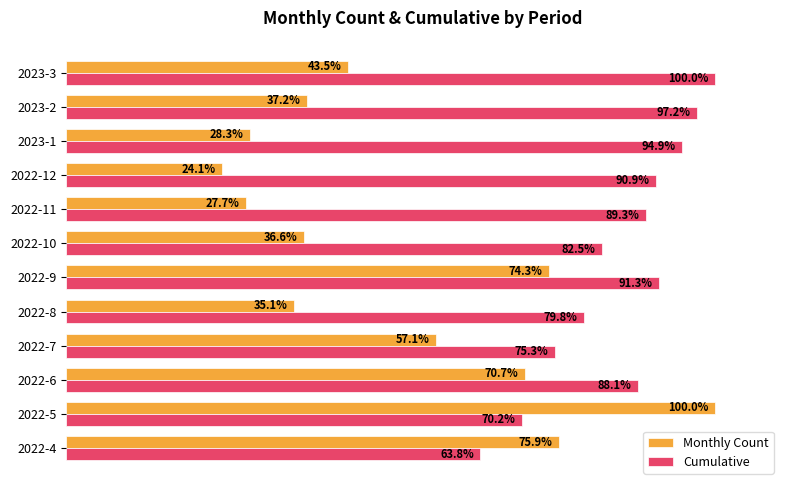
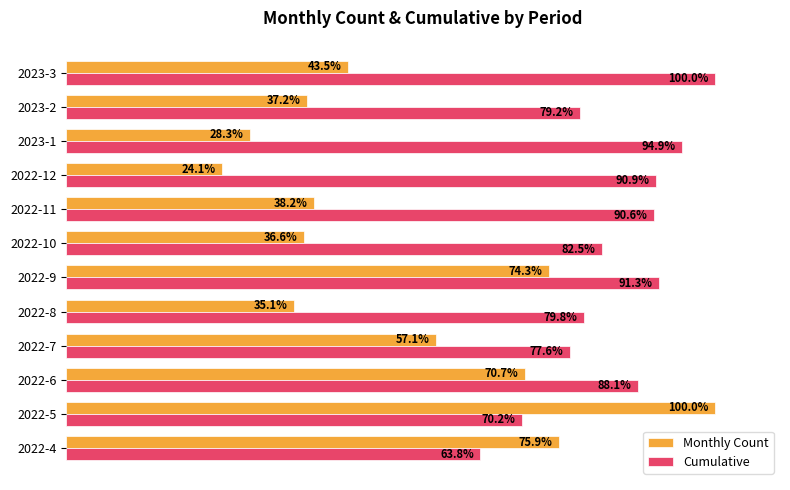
  {
    "Monthly Count": {
      "2023-3": "43.5%",
      "2023-2": "37.2%",
      "2023-1": "28.3%",
      "2022-12": "24.1%",
-     "2022-11": "27.7%",
+     "2022-11": "38.2%",
      "2022-10": "36.6%",
      "2022-9": "74.3%",
      "2022-8": "35.1%",
      "2022-7": "57.1%",
      "2022-6": "70.7%",
      "2022-5": "100.0%",
      "2022-4": "75.9%"
    },
    "Cumulative": {
      "2023-3": "100.0%",
-     "2023-2": "97.2%",
+     "2023-2": "79.2%",
      "2023-1": "94.9%",
      "2022-12": "90.9%",
-     "2022-11": "89.3%",
+     "2022-11": "90.6%",
      "2022-10": "82.5%",
      "2022-9": "91.3%",
      "2022-8": "79.8%",
-     "2022-7": "75.3%",
+     "2022-7": "77.6%",
      "2022-6": "88.1%",
      "2022-5": "70.2%",
      "2022-4": "63.8%"
    }
  }
